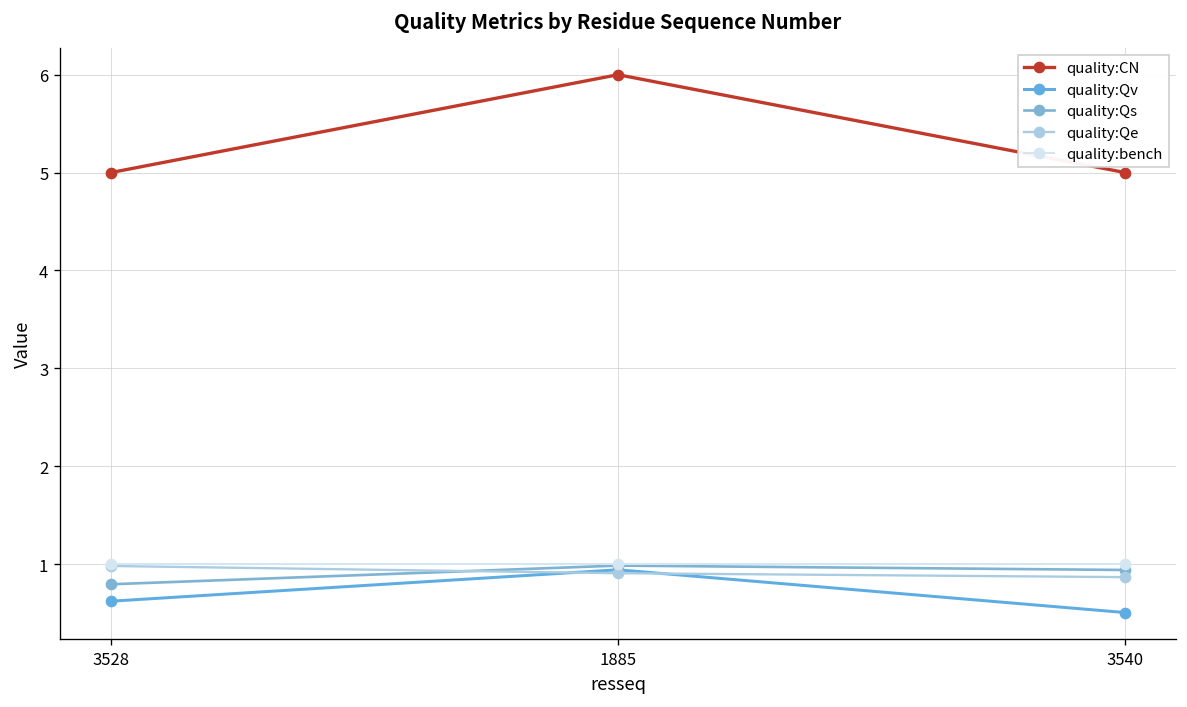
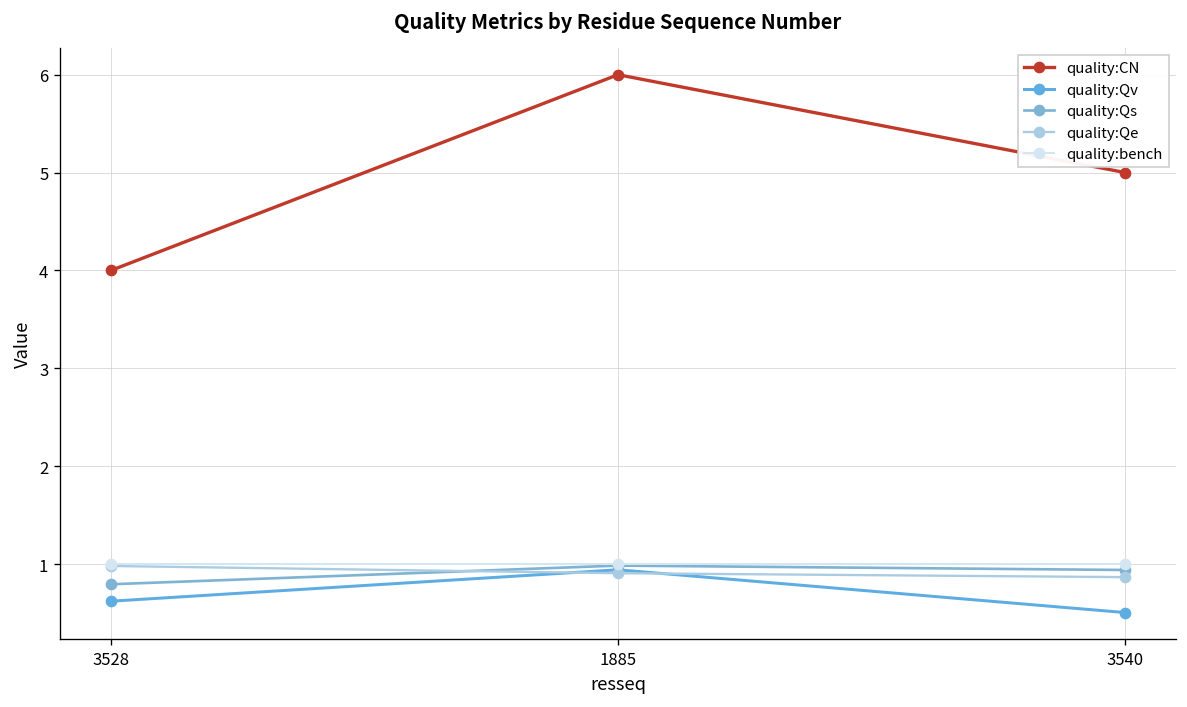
  {
    "quality:CN": {
-     "3528": 5,
+     "3528": 4,
      "1885": 6
    }
  }
